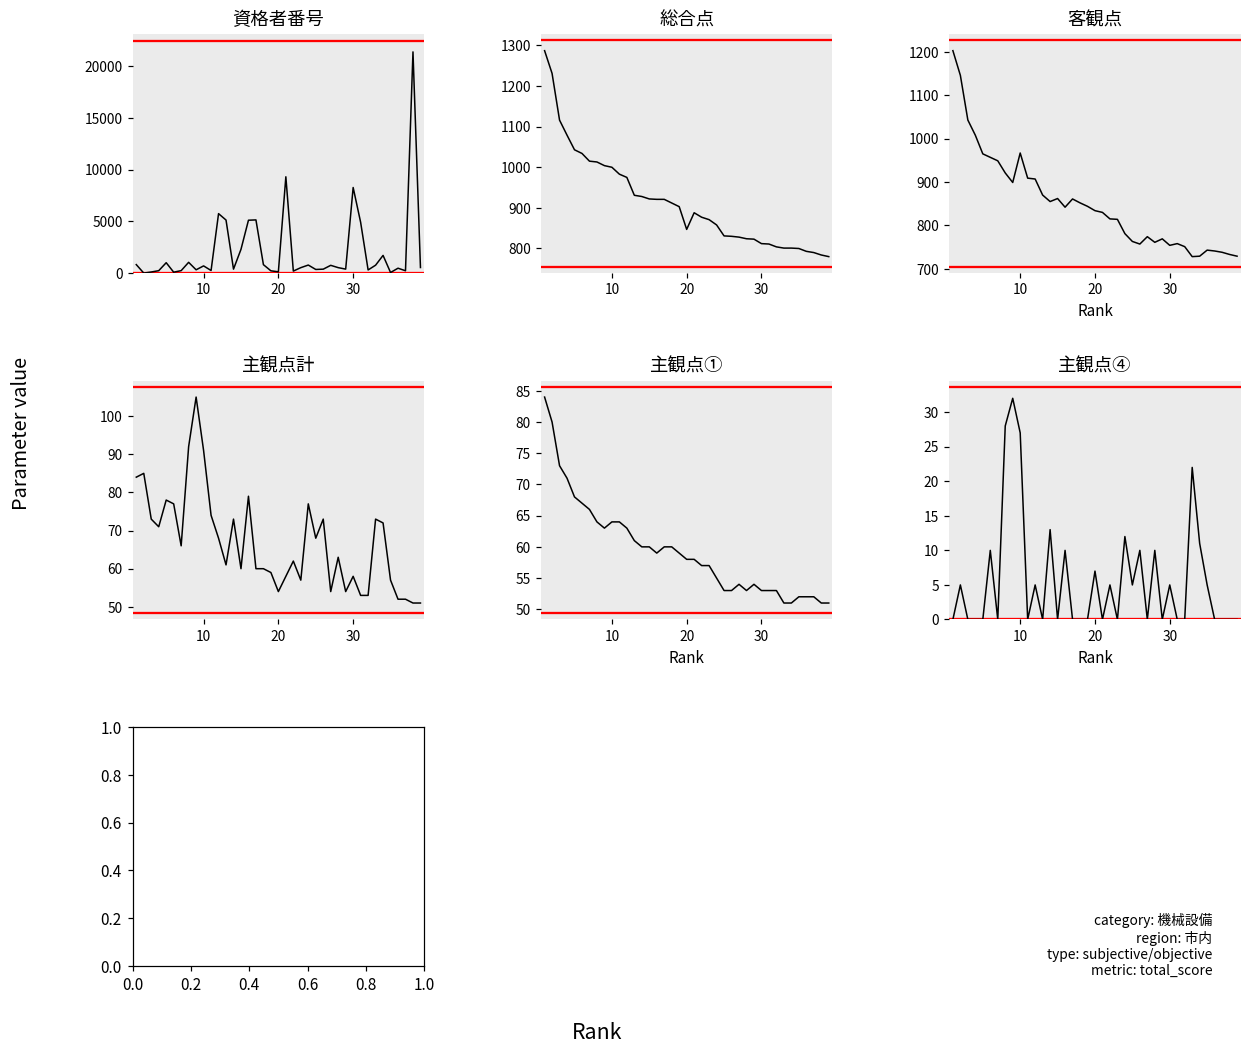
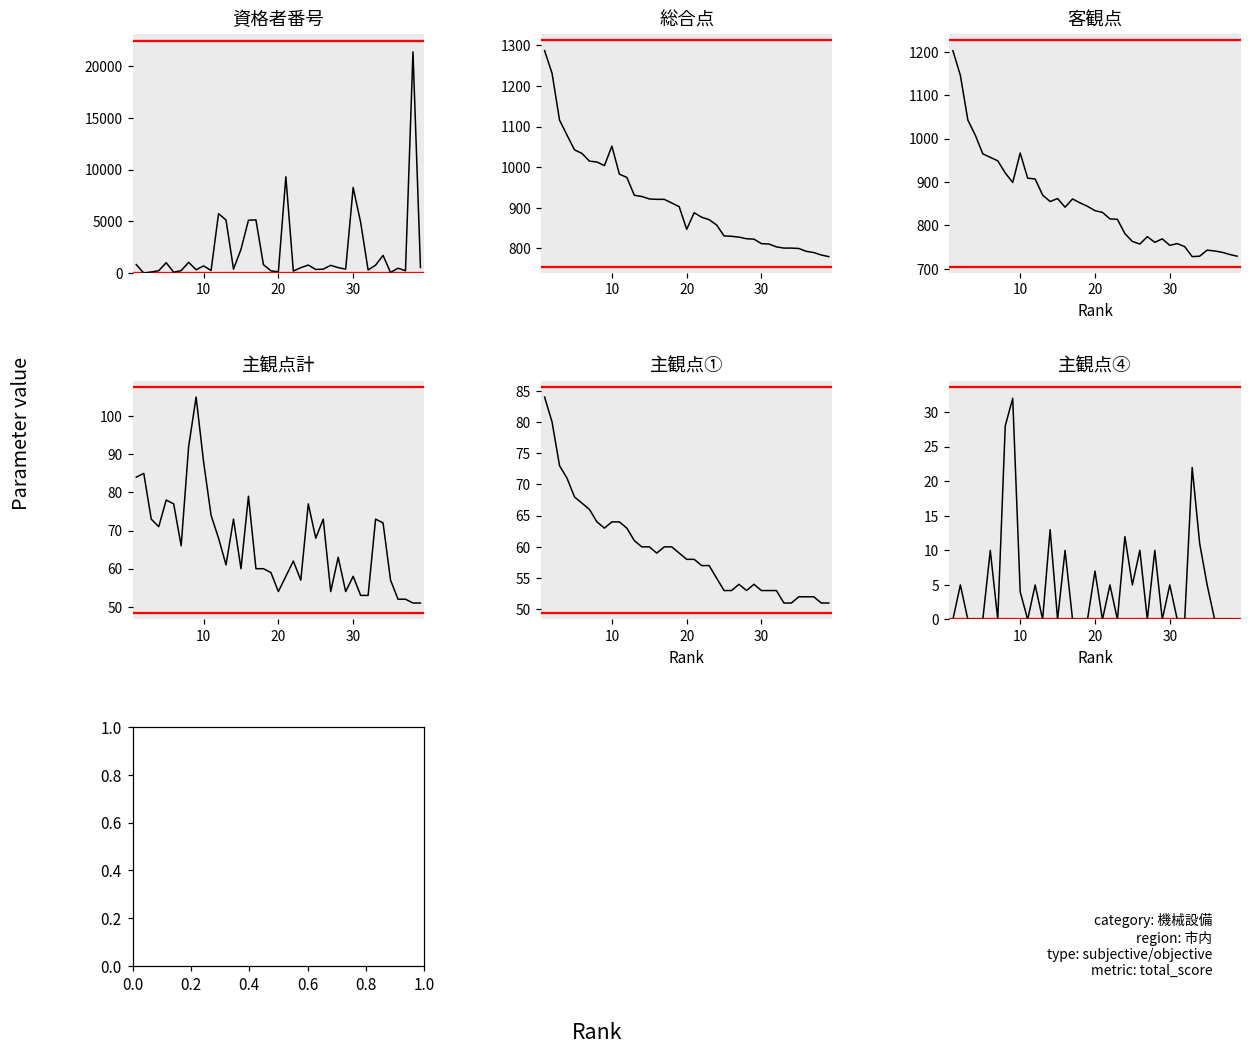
  {
    "資格者番号": {
      "10": 1000,
      "20": 0,
      "30": 8000
    },
    "総合点": {
-     "10": 1000,
+     "10": 1050,
      "20": 850,
      "30": 810
    },
    "客観点": {
      "10": 970,
      "20": 830,
      "30": 750
    },
    "主観点計": {
-     "10": 91,
+     "10": 88,
      "20": 54,
      "30": 58
    },
    "主観点①": {
      "10": 64,
      "20": 58,
      "30": 53
    },
    "主観点④": {
-     "10": 27,
+     "10": 4,
      "20": 7,
      "30": 5
    }
  }
